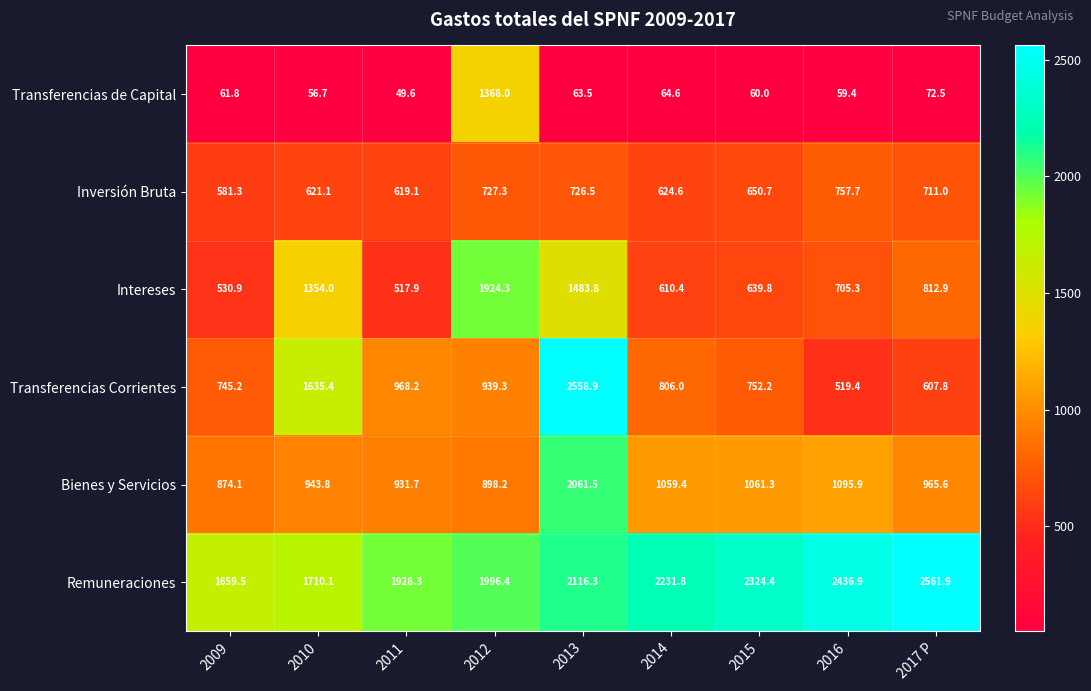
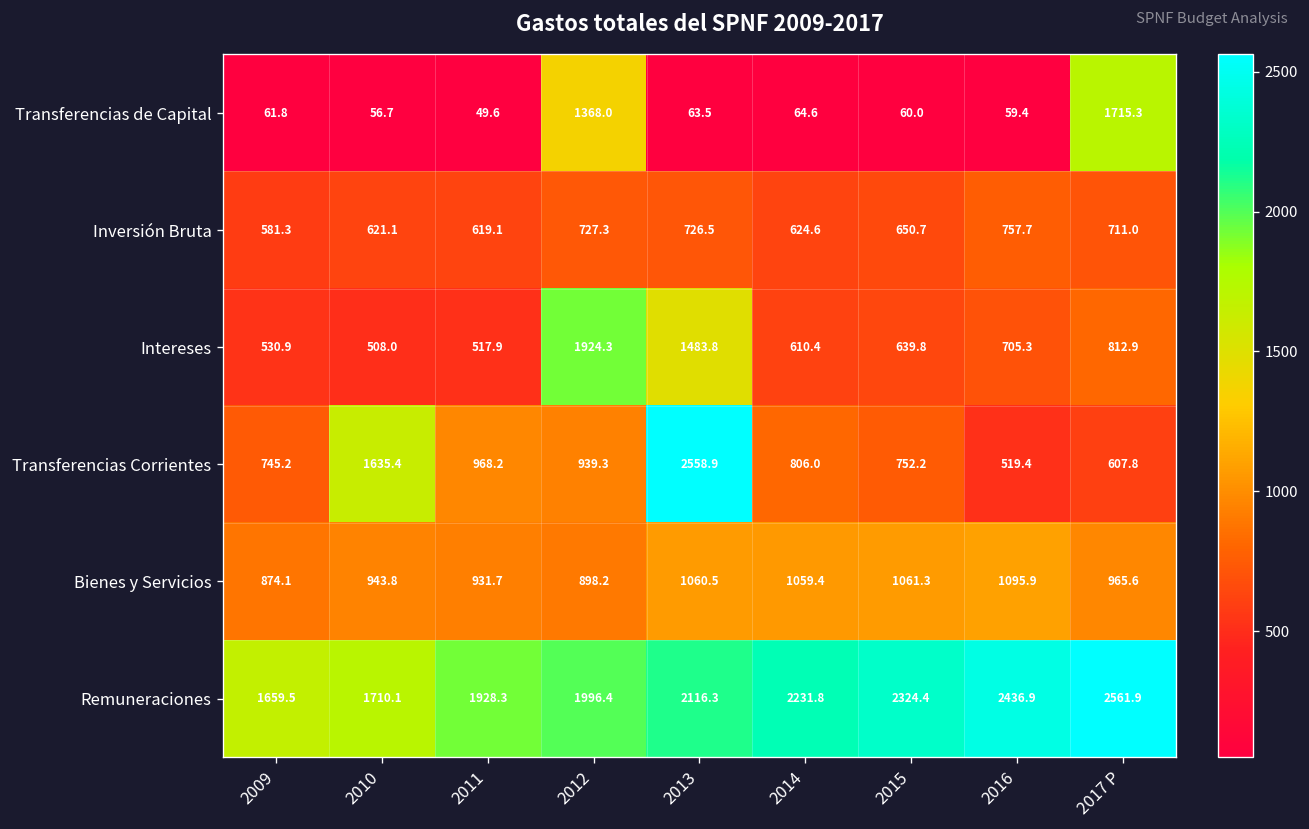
  {
    "Transferencias de Capital": {
      "2009": 61.8,
      "2010": 56.7,
      "2011": 49.6,
      "2012": 1368.0,
      "2013": 63.5,
      "2014": 64.6,
      "2015": 60.0,
      "2016": 59.4,
-     "2017 P": 72.5
+     "2017 P": 1715.3
    },
    "Inversión Bruta": {
      "2009": 581.3,
      "2010": 621.1,
      "2011": 619.1,
      "2012": 727.3,
      "2013": 726.5,
      "2014": 624.6,
      "2015": 650.7,
      "2016": 757.7,
      "2017 P": 711.0
    },
    "Intereses": {
      "2009": 530.9,
-     "2010": 1354.0,
+     "2010": 508.0,
      "2011": 517.9,
      "2012": 1924.3,
      "2013": 1483.8,
      "2014": 610.4,
      "2015": 639.8,
      "2016": 705.3,
      "2017 P": 812.9
    },
    "Transferencias Corrientes": {
      "2009": 745.2,
      "2010": 1635.4,
      "2011": 968.2,
      "2012": 939.3,
      "2013": 2558.9,
      "2014": 806.0,
      "2015": 752.2,
      "2016": 519.4,
      "2017 P": 607.8
    },
    "Bienes y Servicios": {
      "2009": 874.1,
      "2010": 943.8,
      "2011": 931.7,
      "2012": 898.2,
-     "2013": 2061.5,
+     "2013": 1060.5,
      "2014": 1059.4,
      "2015": 1061.3,
      "2016": 1095.9,
      "2017 P": 965.6
    },
    "Remuneraciones": {
      "2009": 1659.5,
      "2010": 1710.1,
      "2011": 1928.3,
      "2012": 1996.4,
      "2013": 2116.3,
      "2014": 2231.8,
      "2015": 2324.4,
      "2016": 2436.9,
      "2017 P": 2561.9
    }
  }
